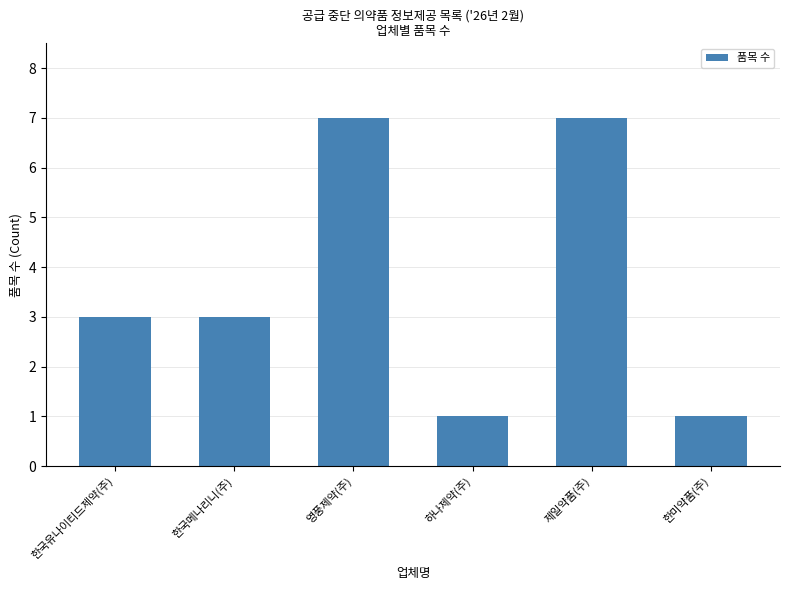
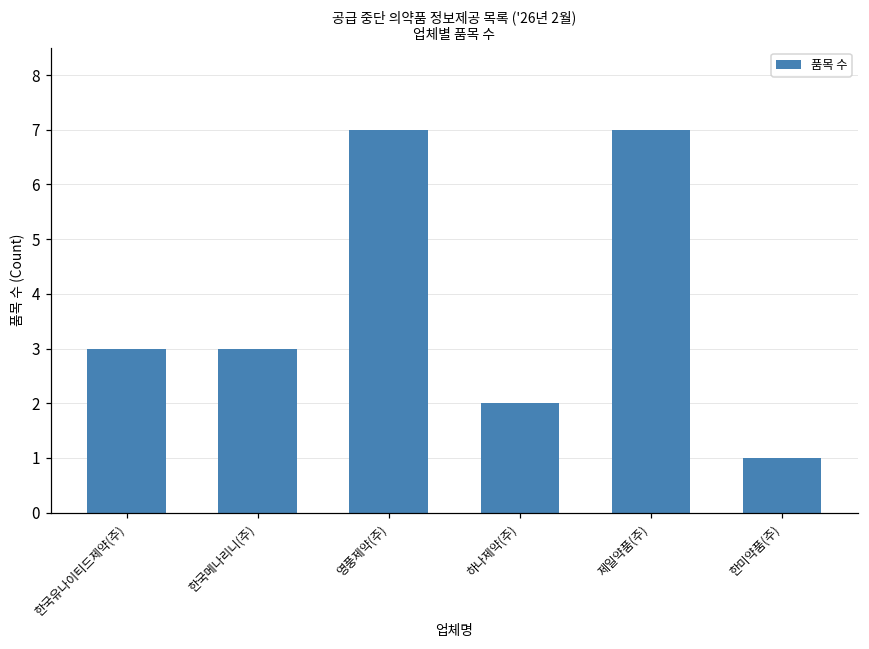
  {
    "한국유나이티드제약(주)": 3,
    "한국메나리니(주)": 3,
    "영풍제약(주)": 7,
-   "하나제약(주)": 1,
+   "하나제약(주)": 2,
    "제일약품(주)": 7,
    "한미약품(주)": 1
  }
